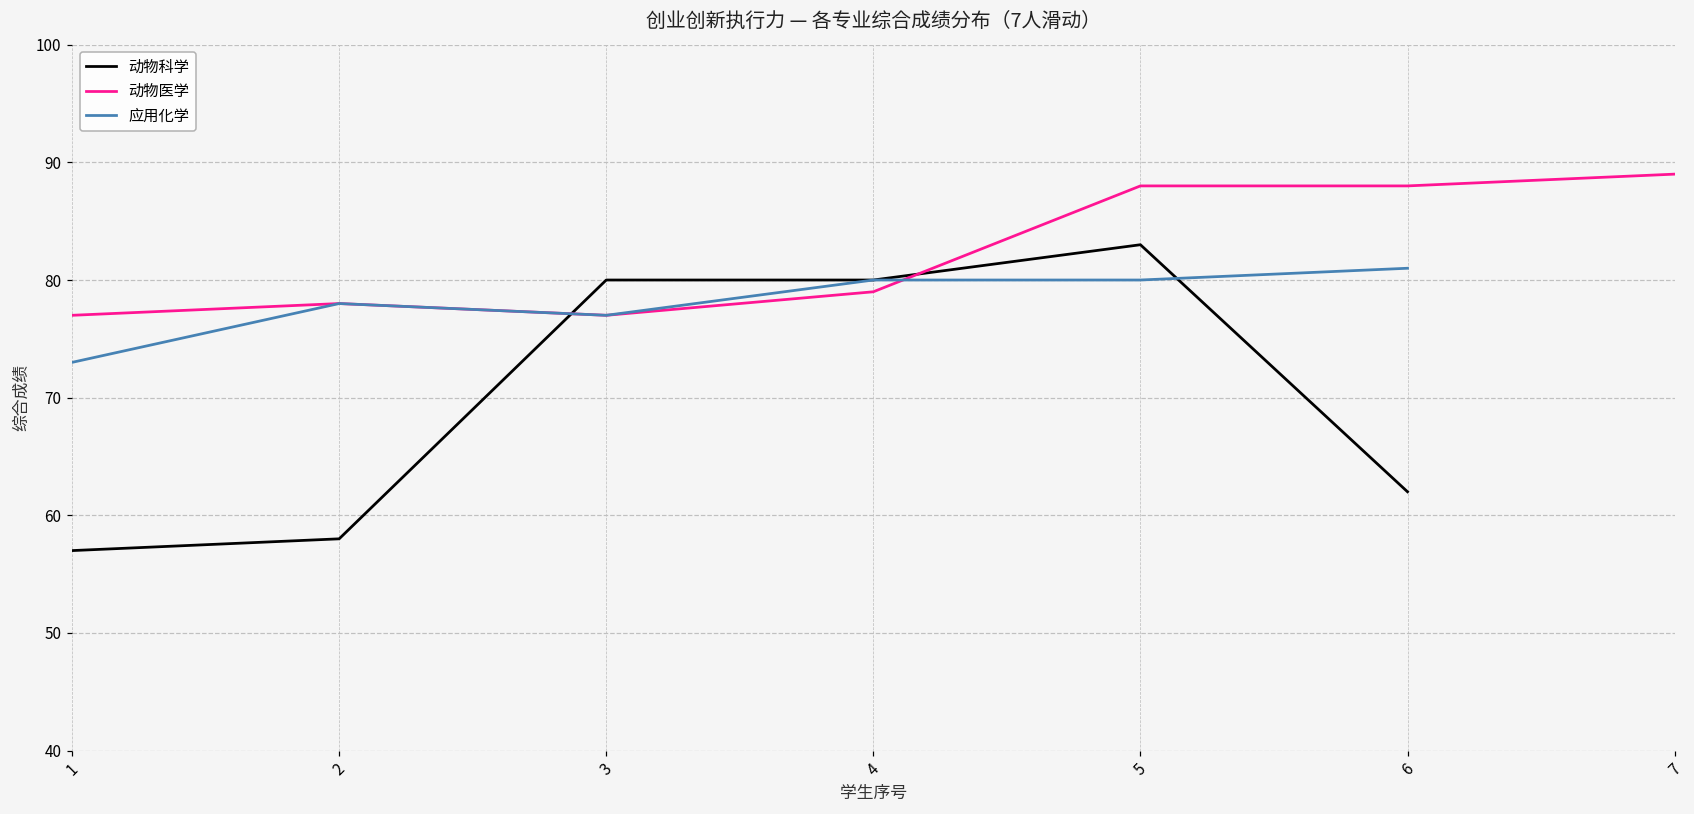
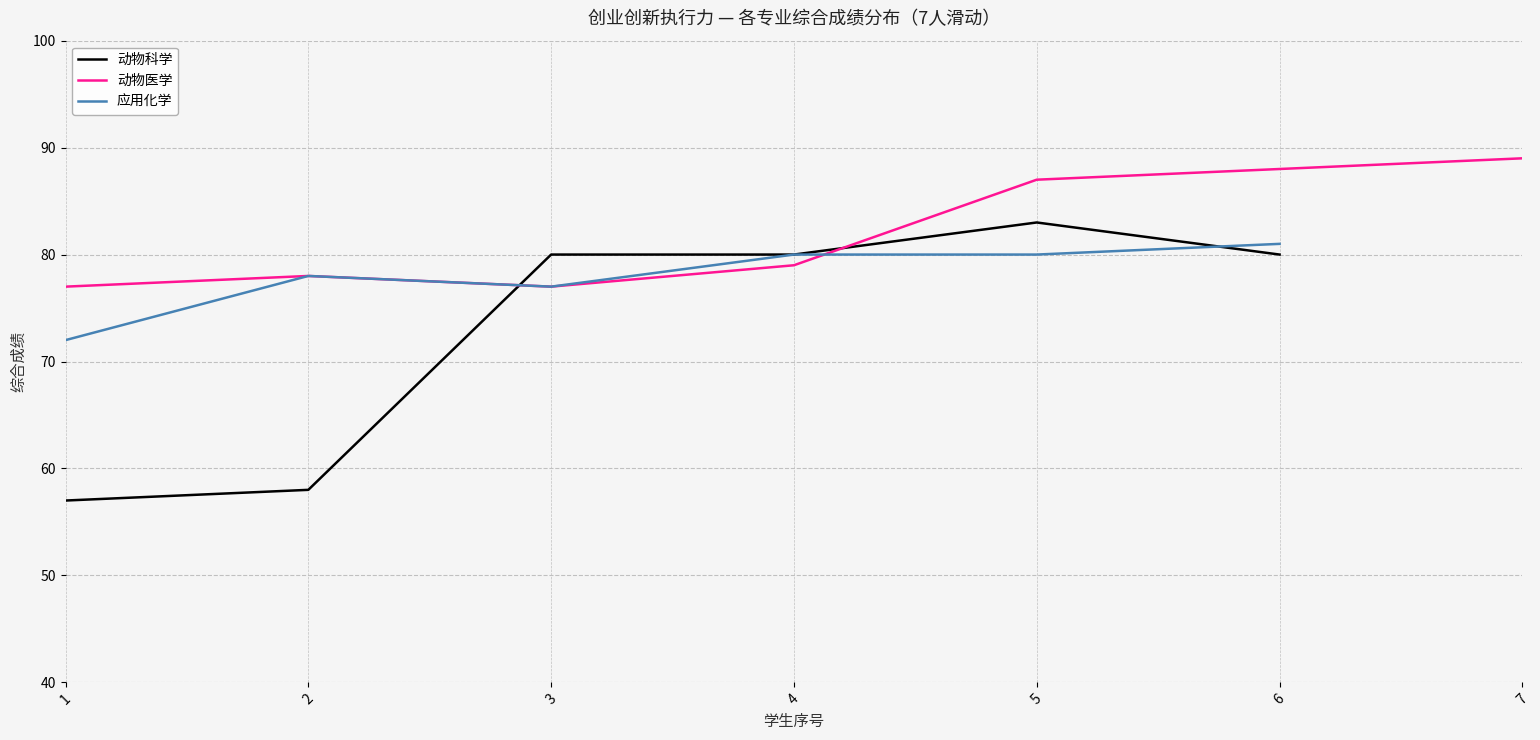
  {
    "动物科学": {
      "1": 57,
      "2": 58,
      "3": 80,
      "5": 83,
-     "6": 62
+     "6": 80
    },
    "动物医学": {
      "1": 77,
      "4": 79,
-     "5": 88,
+     "5": 87,
      "6": 88,
      "7": 89
    },
    "应用化学": {
-     "1": 73,
+     "1": 72,
      "5": 80,
      "6": 81
    }
  }
